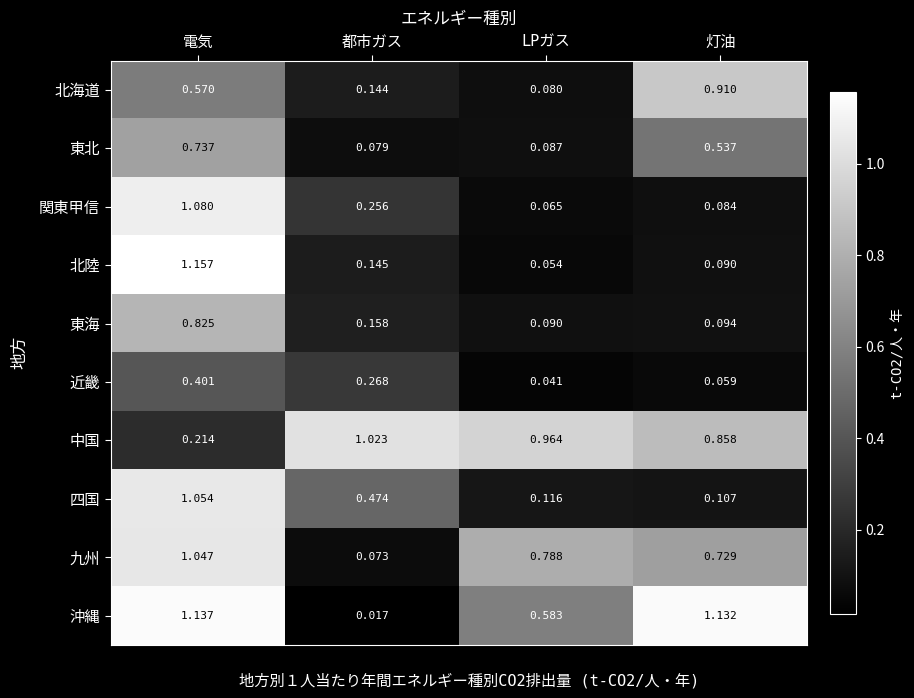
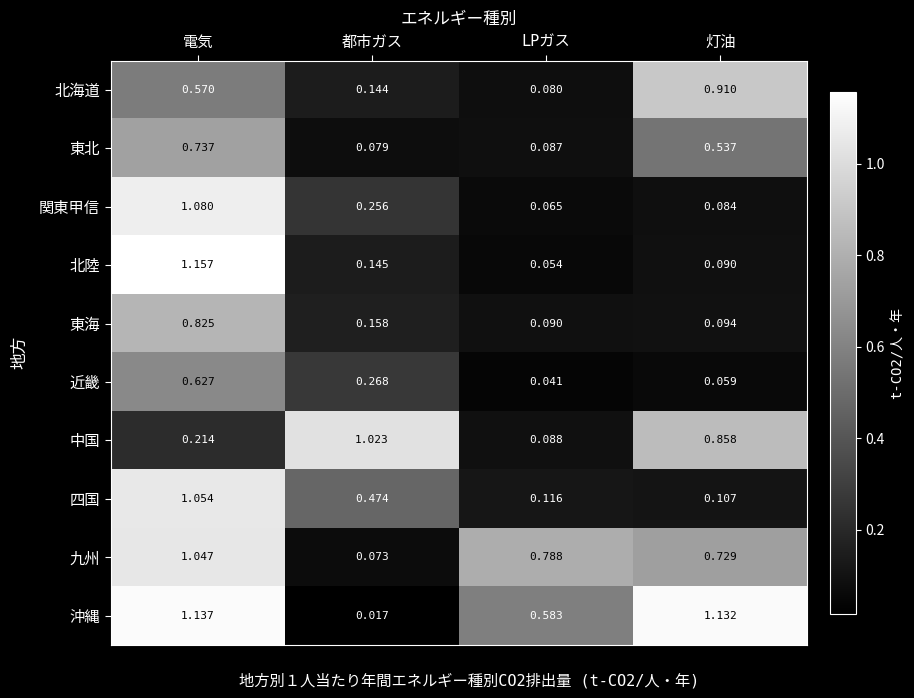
  {
    "北海道": {
      "電気": 0.570,
      "都市ガス": 0.144,
      "LPガス": 0.080,
      "灯油": 0.910
    },
    "東北": {
      "電気": 0.737,
      "都市ガス": 0.079,
      "LPガス": 0.087,
      "灯油": 0.537
    },
    "関東甲信": {
      "電気": 1.080,
      "都市ガス": 0.256,
      "LPガス": 0.065,
      "灯油": 0.084
    },
    "北陸": {
      "電気": 1.157,
      "都市ガス": 0.145,
      "LPガス": 0.054,
      "灯油": 0.090
    },
    "東海": {
      "電気": 0.825,
      "都市ガス": 0.158,
      "LPガス": 0.090,
      "灯油": 0.094
    },
    "近畿": {
-     "電気": 0.401,
+     "電気": 0.627,
      "都市ガス": 0.268,
      "LPガス": 0.041,
      "灯油": 0.059
    },
    "中国": {
      "電気": 0.214,
      "都市ガス": 1.023,
-     "LPガス": 0.964,
+     "LPガス": 0.088,
      "灯油": 0.858
    },
    "四国": {
      "電気": 1.054,
      "都市ガス": 0.474,
      "LPガス": 0.116,
      "灯油": 0.107
    },
    "九州": {
      "電気": 1.047,
      "都市ガス": 0.073,
      "LPガス": 0.788,
      "灯油": 0.729
    },
    "沖縄": {
      "電気": 1.137,
      "都市ガス": 0.017,
      "LPガス": 0.583,
      "灯油": 1.132
    }
  }
